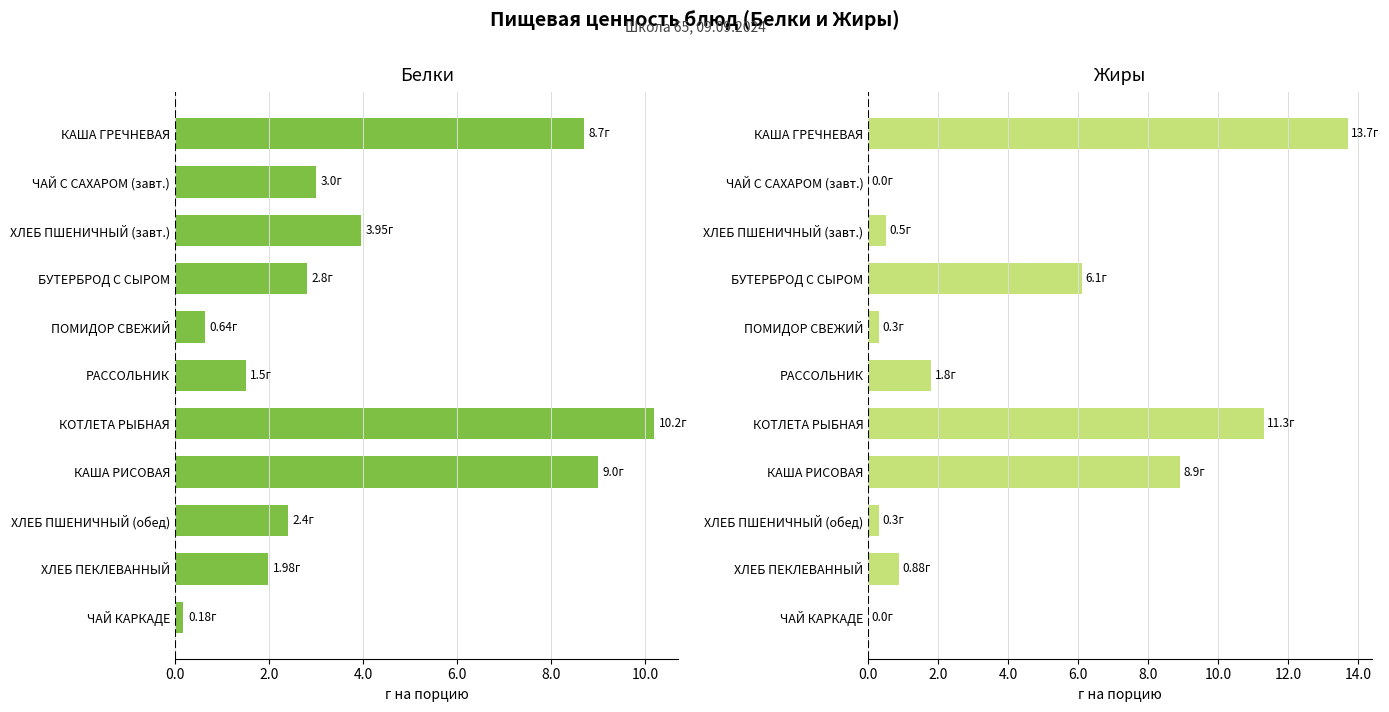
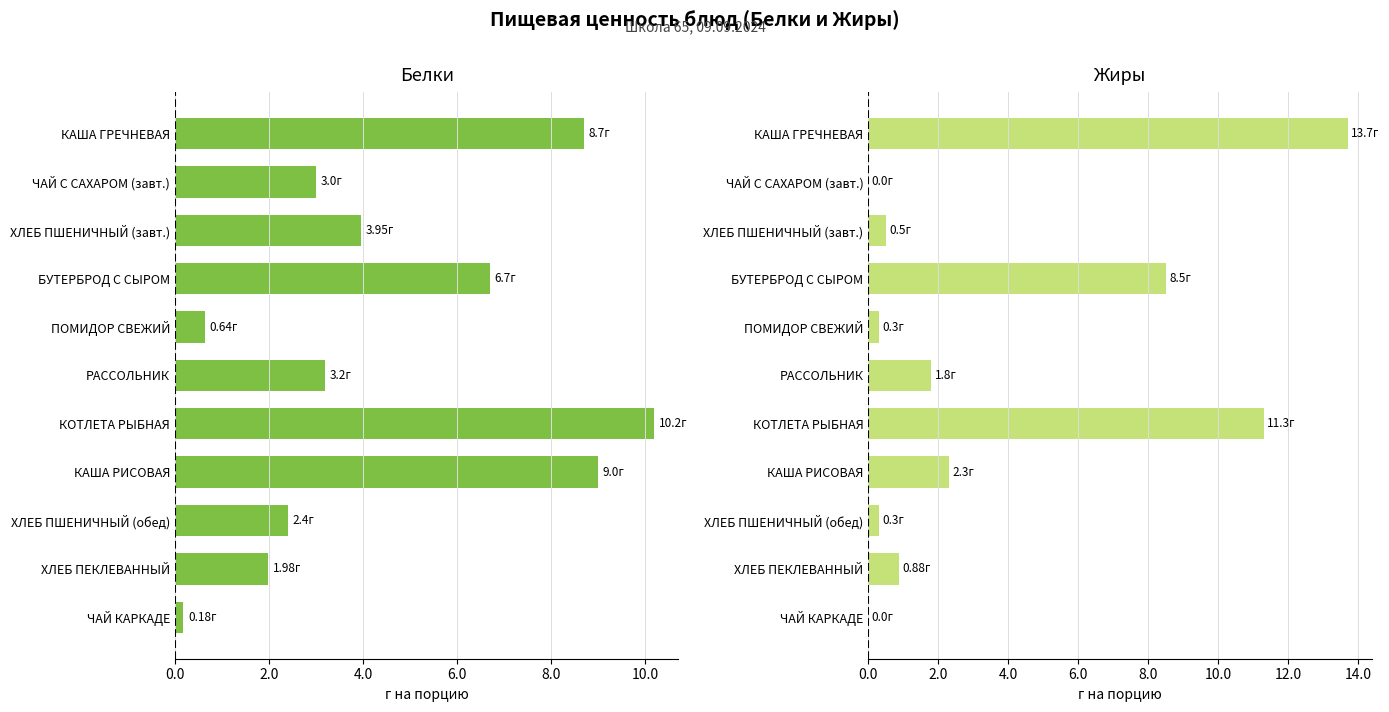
  {
    "Белки": {
      "КАША ГРЕЧНЕВАЯ": "8.7г",
      "ЧАЙ С САХАРОМ (завт.)": "3.0г",
      "ХЛЕБ ПШЕНИЧНЫЙ (завт.)": "3.95г",
-     "БУТЕРБРОД С СЫРОМ": "2.8г",
+     "БУТЕРБРОД С СЫРОМ": "6.7г",
      "ПОМИДОР СВЕЖИЙ": "0.64г",
-     "РАССОЛЬНИК": "1.5г",
+     "РАССОЛЬНИК": "3.2г",
      "КОТЛЕТА РЫБНАЯ": "10.2г",
      "КАША РИСОВАЯ": "9.0г",
      "ХЛЕБ ПШЕНИЧНЫЙ (обед)": "2.4г",
      "ХЛЕБ ПЕКЛЕВАННЫЙ": "1.98г",
      "ЧАЙ КАРКАДЕ": "0.18г"
    },
    "Жиры": {
      "КАША ГРЕЧНЕВАЯ": "13.7г",
      "ЧАЙ С САХАРОМ (завт.)": "0.0г",
      "ХЛЕБ ПШЕНИЧНЫЙ (завт.)": "0.5г",
-     "БУТЕРБРОД С СЫРОМ": "6.1г",
+     "БУТЕРБРОД С СЫРОМ": "8.5г",
      "ПОМИДОР СВЕЖИЙ": "0.3г",
      "РАССОЛЬНИК": "1.8г",
      "КОТЛЕТА РЫБНАЯ": "11.3г",
-     "КАША РИСОВАЯ": "8.9г",
+     "КАША РИСОВАЯ": "2.3г",
      "ХЛЕБ ПШЕНИЧНЫЙ (обед)": "0.3г",
      "ХЛЕБ ПЕКЛЕВАННЫЙ": "0.88г",
      "ЧАЙ КАРКАДЕ": "0.0г"
    }
  }
